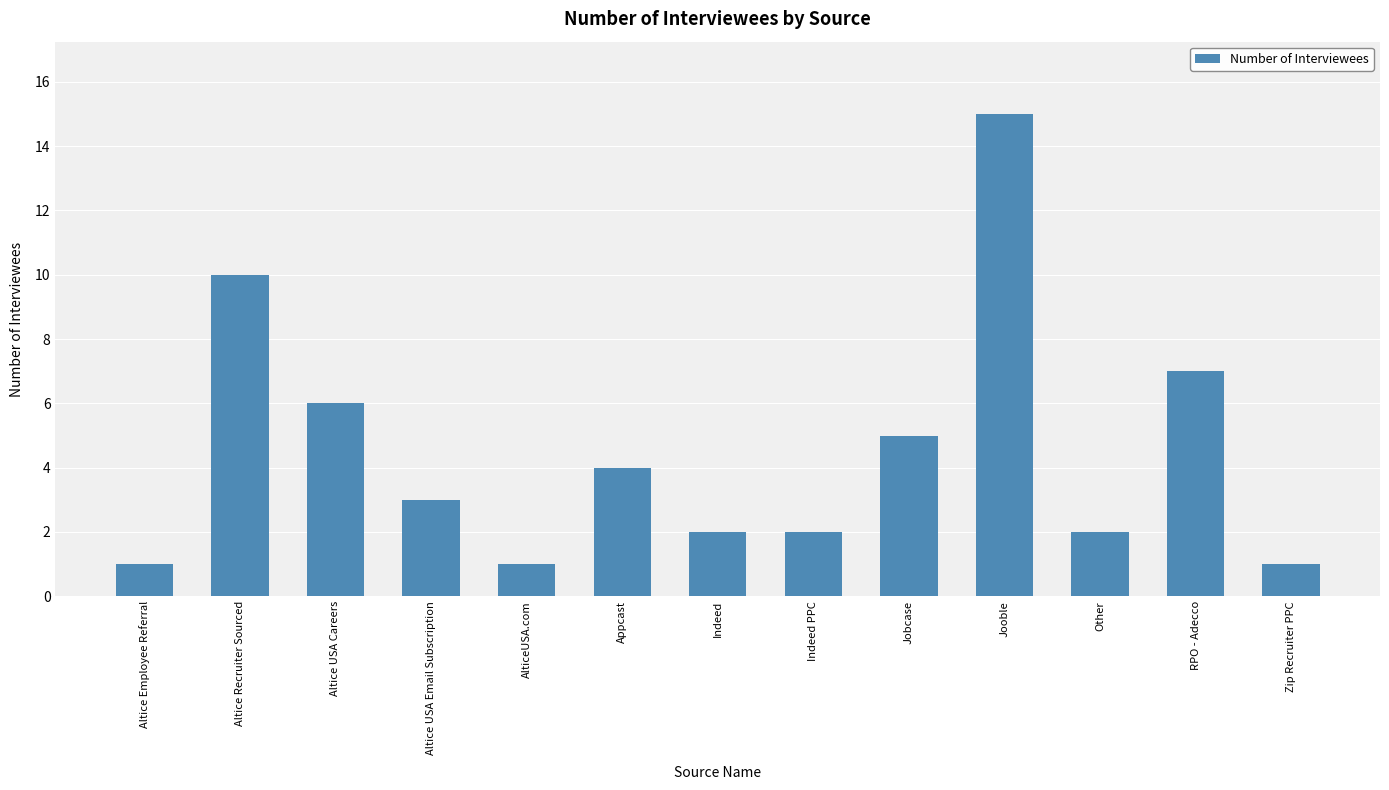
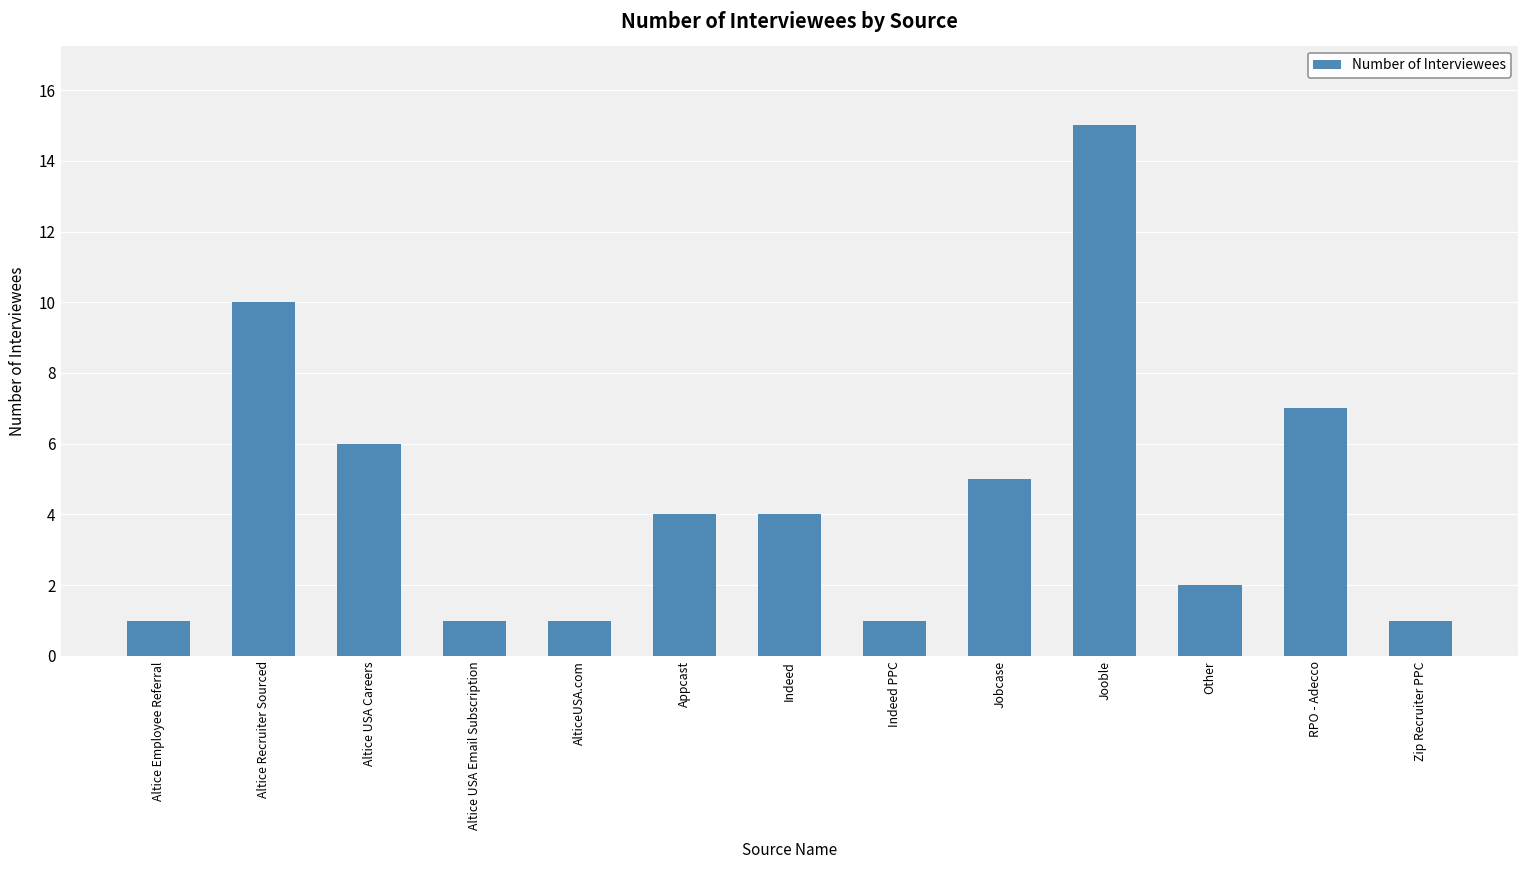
  {
    "Altice Employee Referral": 1,
    "Altice Recruiter Sourced": 10,
    "Altice USA Careers": 6,
-   "Altice USA Email Subscription": 3,
+   "Altice USA Email Subscription": 1,
    "AlticeUSA.com": 1,
    "Appcast": 4,
-   "Indeed": 2,
-   "Indeed PPC": 2,
+   "Indeed": 4,
+   "Indeed PPC": 1,
    "Jobcase": 5,
    "Jooble": 15,
    "Other": 2,
    "RPO - Adecco": 7,
    "Zip Recruiter PPC": 1
  }
